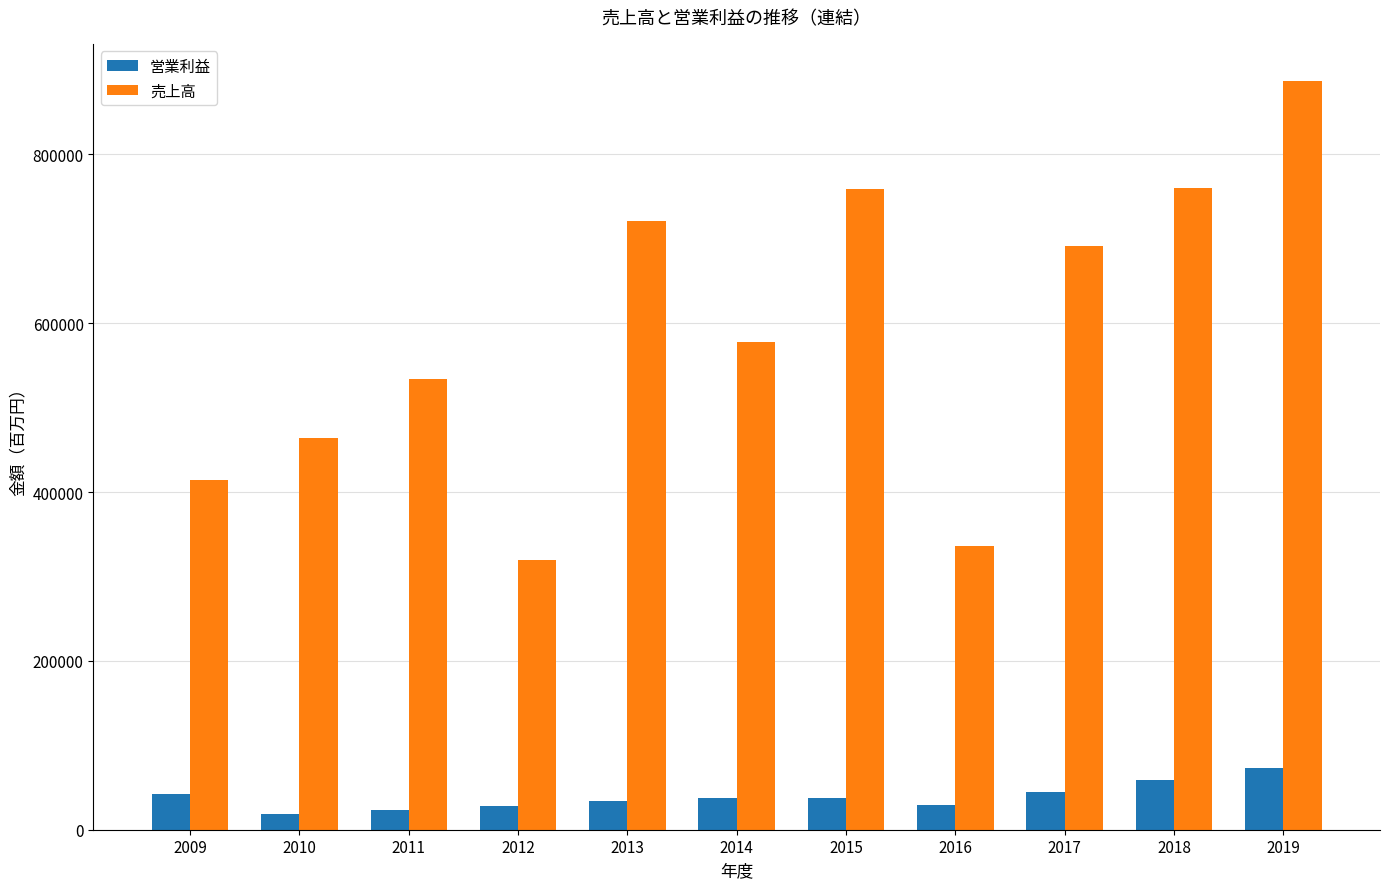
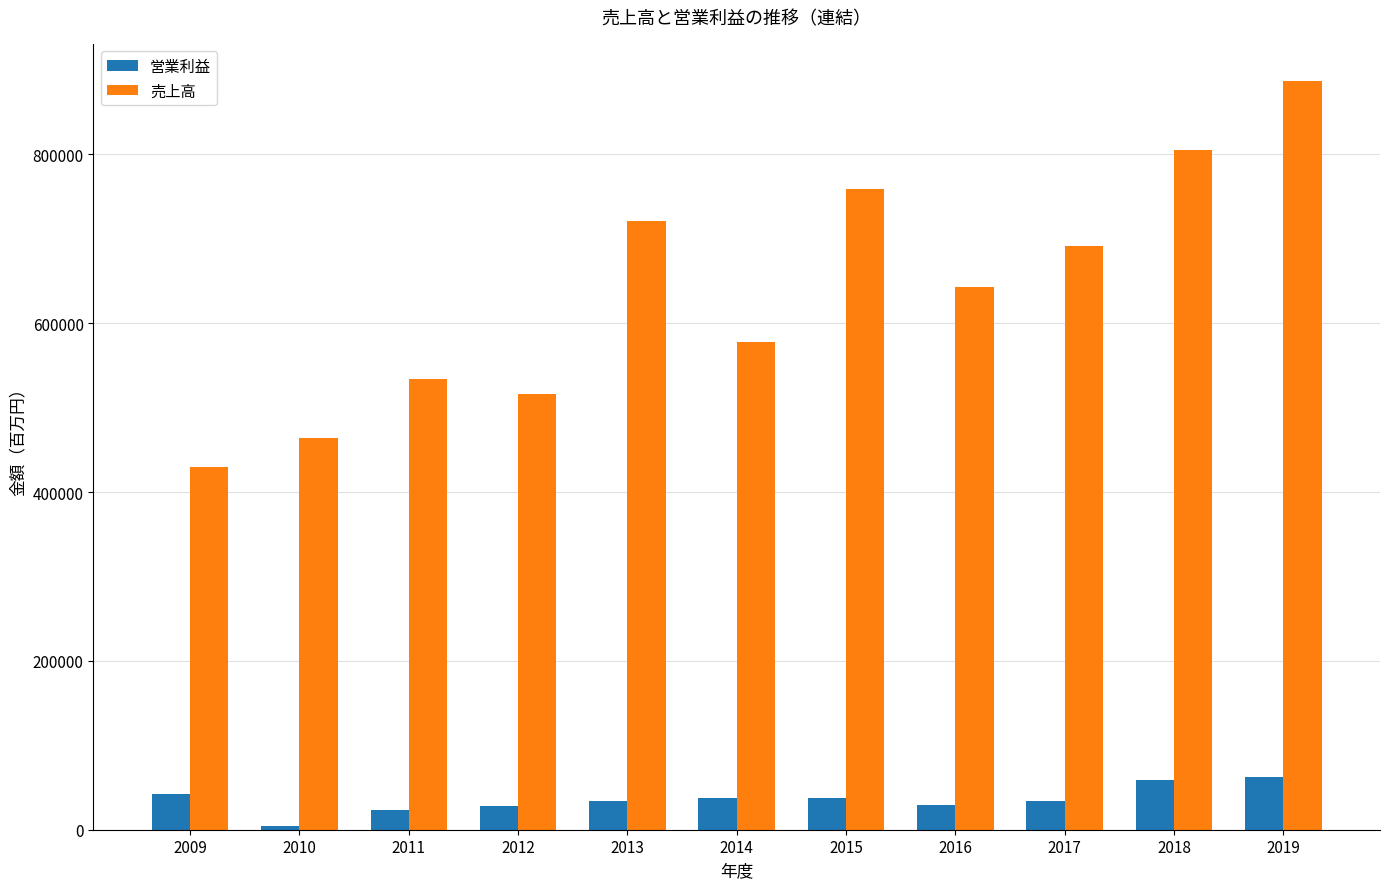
  {
    "営業利益": {
      "2009": 40000,
-     "2010": 20000,
+     "2010": 0,
      "2011": 20000,
      "2012": 30000,
      "2013": 30000,
      "2014": 40000,
      "2015": 40000,
      "2016": 30000,
-     "2017": 40000,
+     "2017": 30000,
      "2018": 60000,
-     "2019": 70000
+     "2019": 60000
    },
    "売上高": {
-     "2009": 410000,
+     "2009": 430000,
      "2010": 460000,
      "2011": 530000,
-     "2012": 320000,
+     "2012": 520000,
      "2013": 720000,
      "2014": 580000,
      "2015": 760000,
-     "2016": 340000,
+     "2016": 640000,
      "2017": 690000,
-     "2018": 760000,
+     "2018": 810000,
      "2019": 890000
    }
  }
